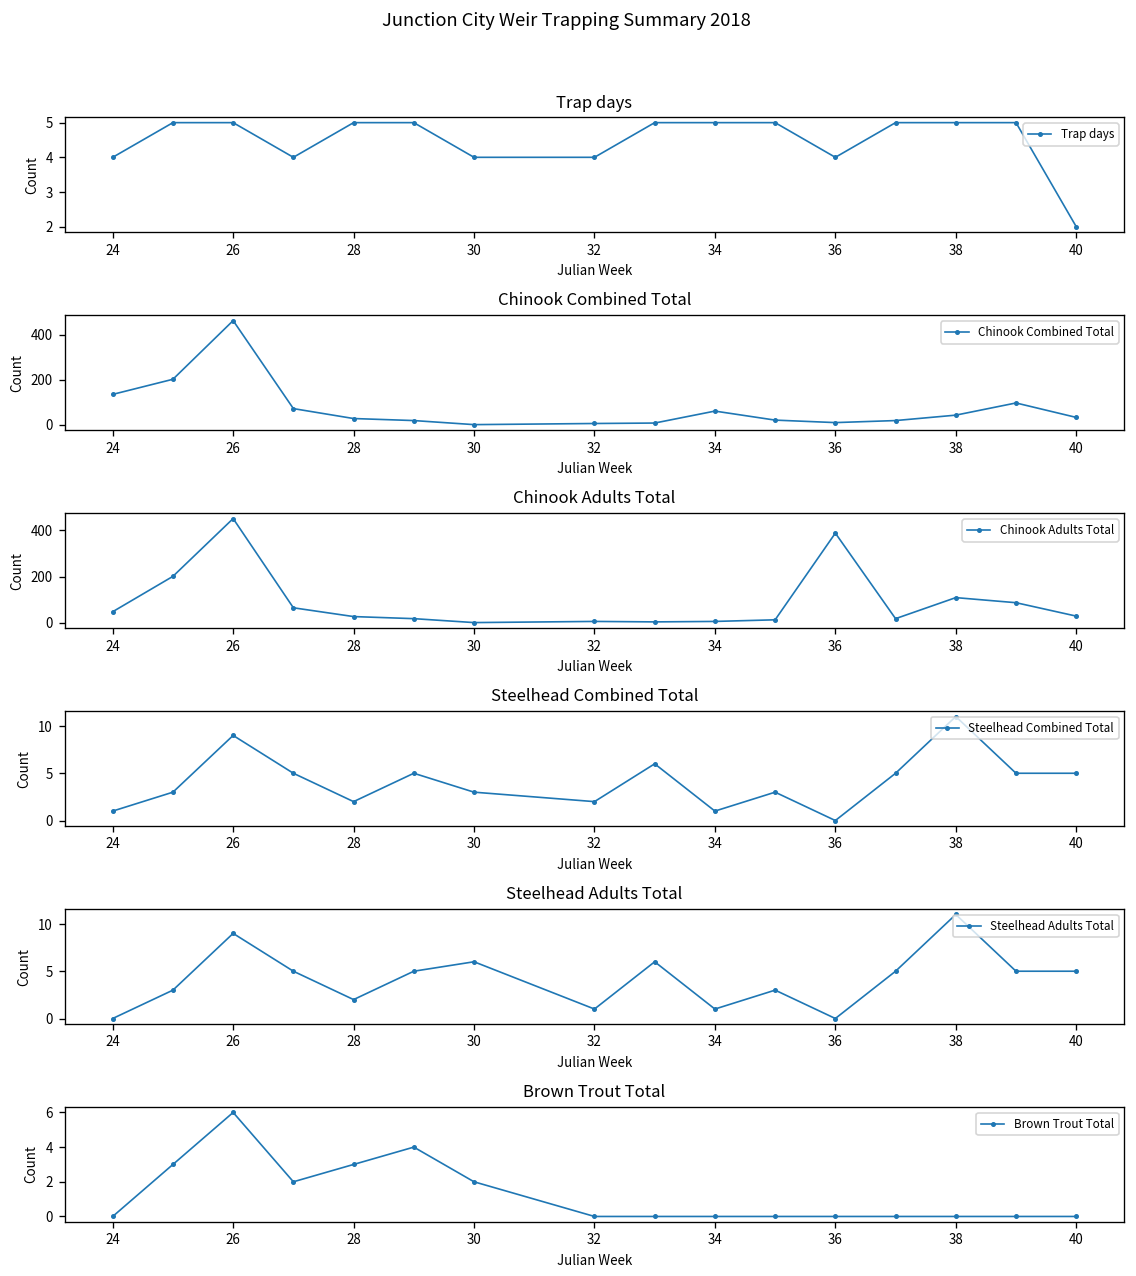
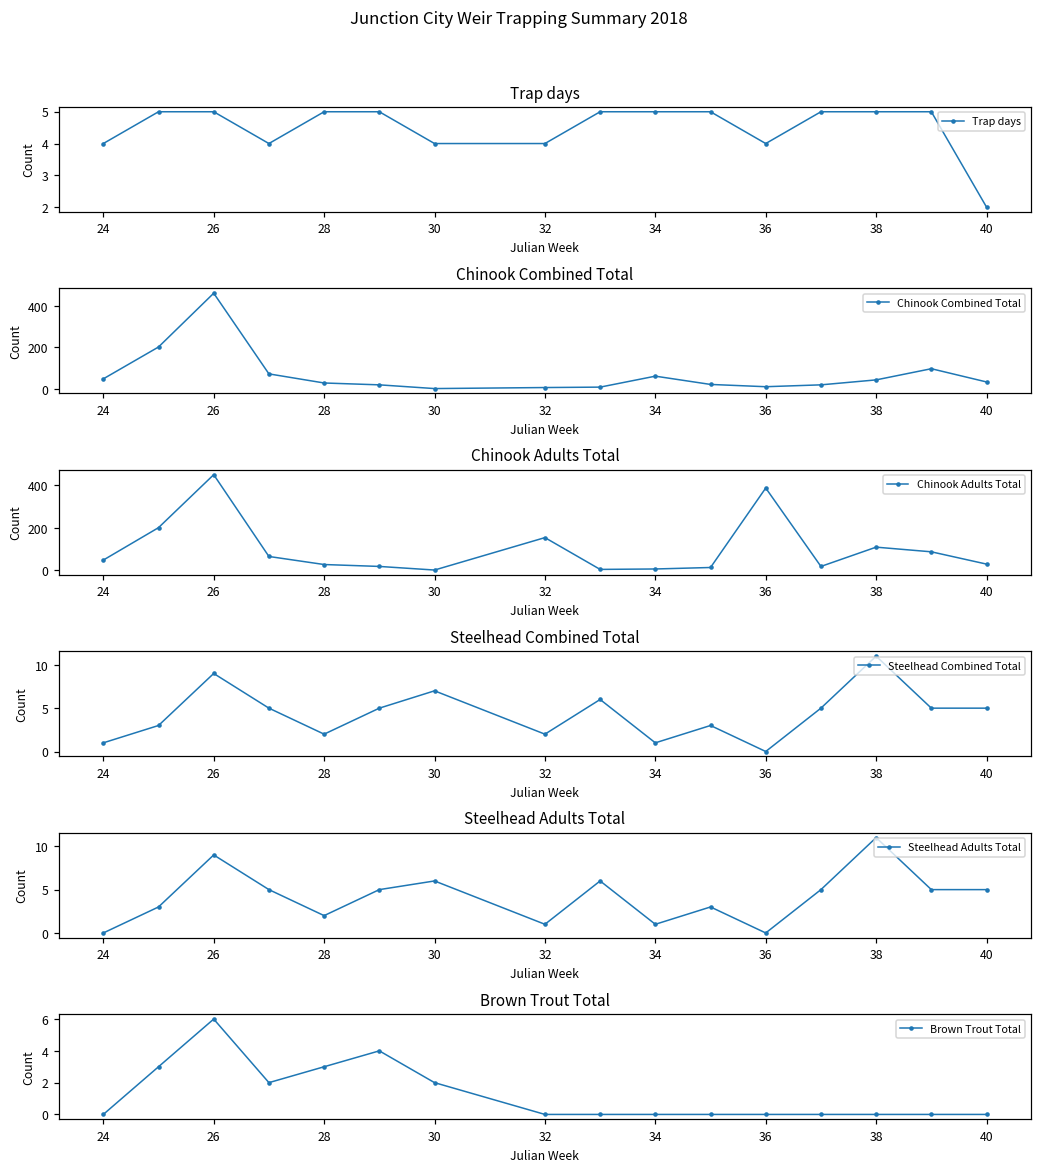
  {
    "Trap days": {
      "24": 4.0,
      "26": 5.0,
      "28": 5.0,
      "30": 4.0,
      "32": 4.0,
      "34": 5.0,
      "36": 4.0,
      "38": 5.0,
      "40": 2.0
    },
    "Chinook Combined Total": {
-     "24": 140,
+     "24": 50,
      "26": 460,
      "28": 30,
      "30": 0,
      "32": 10,
      "34": 60,
      "36": 10,
      "38": 40,
      "40": 30
    },
    "Chinook Adults Total": {
      "24": 50,
      "26": 450,
      "28": 30,
      "30": 0,
-     "32": 10,
+     "32": 150,
      "34": 10,
      "36": 390,
      "38": 110,
      "40": 30
    },
    "Steelhead Combined Total": {
      "24": 1,
      "26": 9,
      "28": 2,
-     "30": 3,
+     "30": 7,
      "32": 2,
      "34": 1,
      "36": 0,
      "38": 11,
      "40": 5
    },
    "Steelhead Adults Total": {
      "24": 0,
      "26": 9,
      "28": 2,
      "30": 6,
      "32": 1,
      "34": 1,
      "36": 0,
      "38": 11,
      "40": 5
    },
    "Brown Trout Total": {
      "24": 0.0,
      "26": 6.0,
      "28": 3.0,
      "30": 2.0,
      "32": 0.0,
      "34": 0.0,
      "36": 0.0,
      "38": 0.0,
      "40": 0.0
    }
  }
